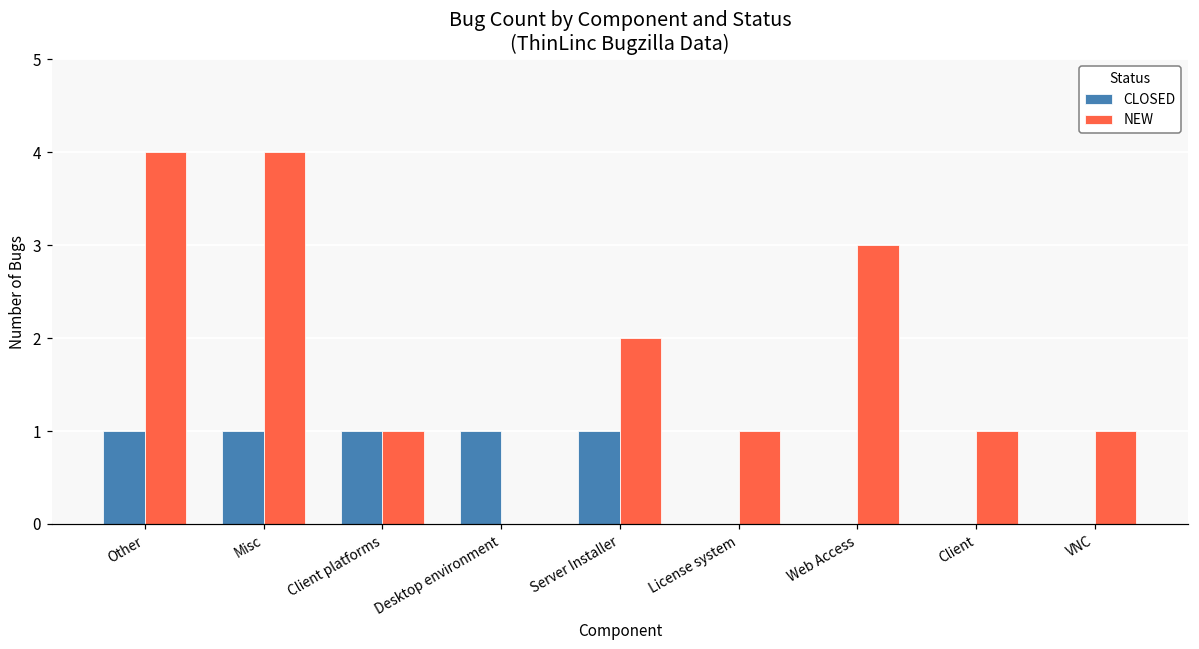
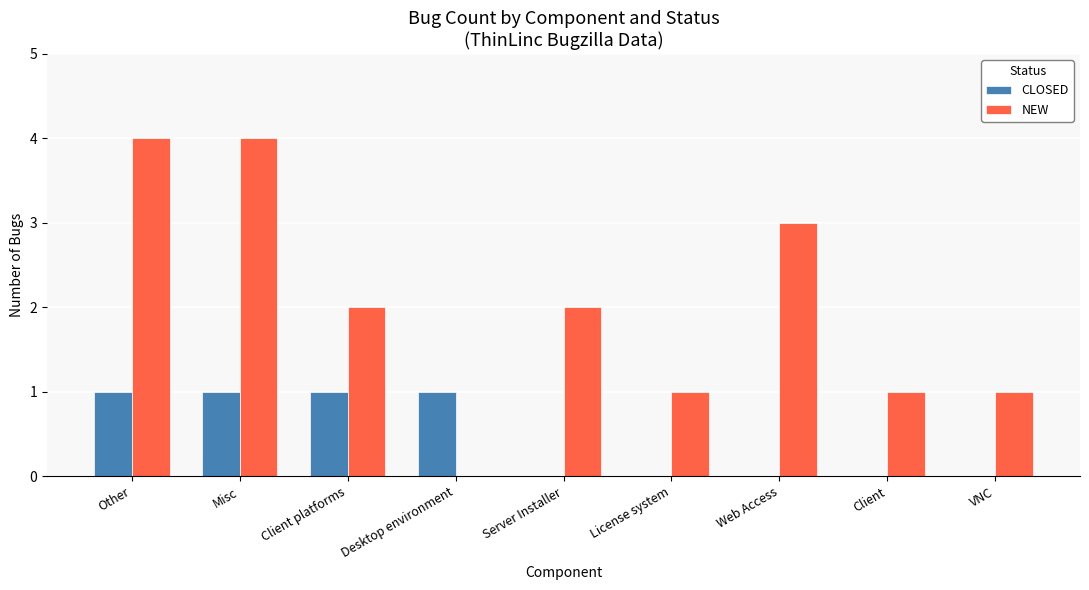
  {
    "CLOSED": {
      "Other": 1,
      "Misc": 1,
      "Client platforms": 1,
      "Desktop environment": 1,
-     "Server Installer": 1,
+     "Server Installer": 0,
      "License system": 0,
      "Web Access": 0,
      "Client": 0,
      "VNC": 0
    },
    "NEW": {
      "Other": 4,
      "Misc": 4,
-     "Client platforms": 1,
+     "Client platforms": 2,
      "Desktop environment": 0,
      "Server Installer": 2,
      "License system": 1,
      "Web Access": 3,
      "Client": 1,
      "VNC": 1
    }
  }
